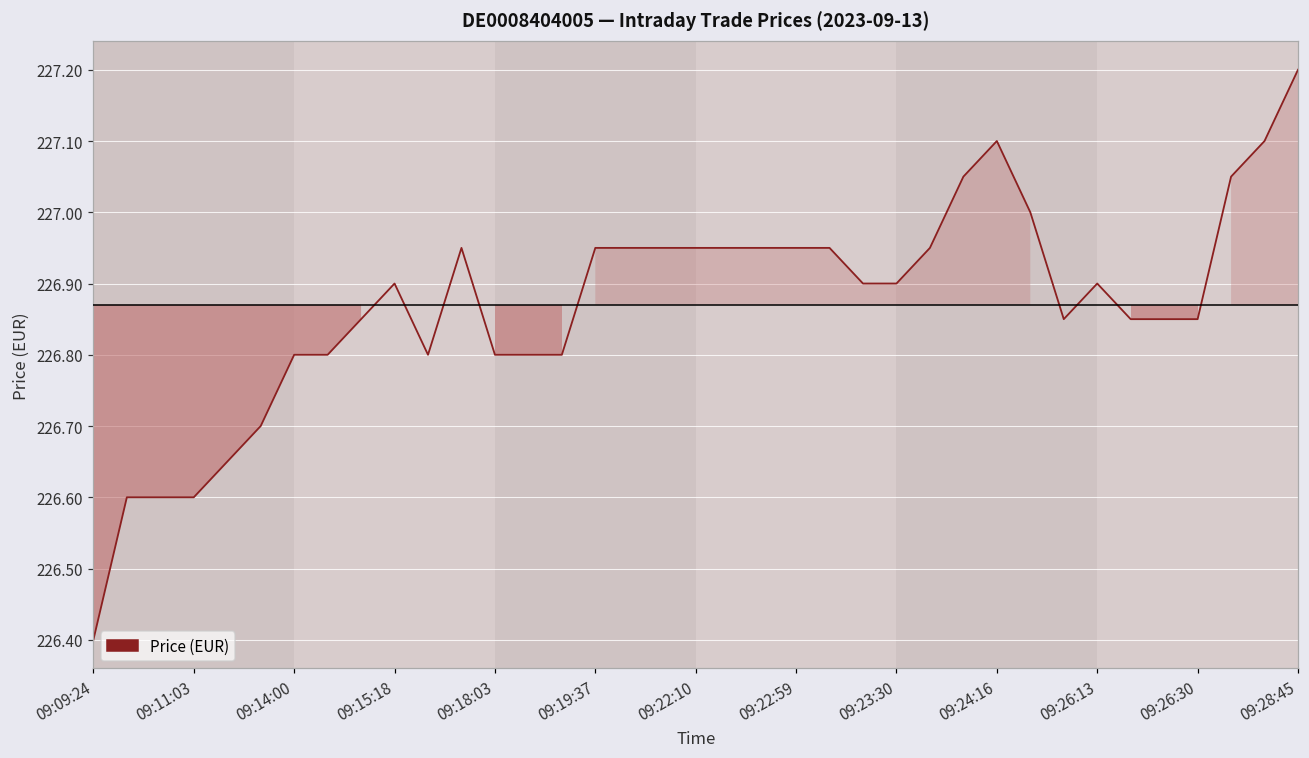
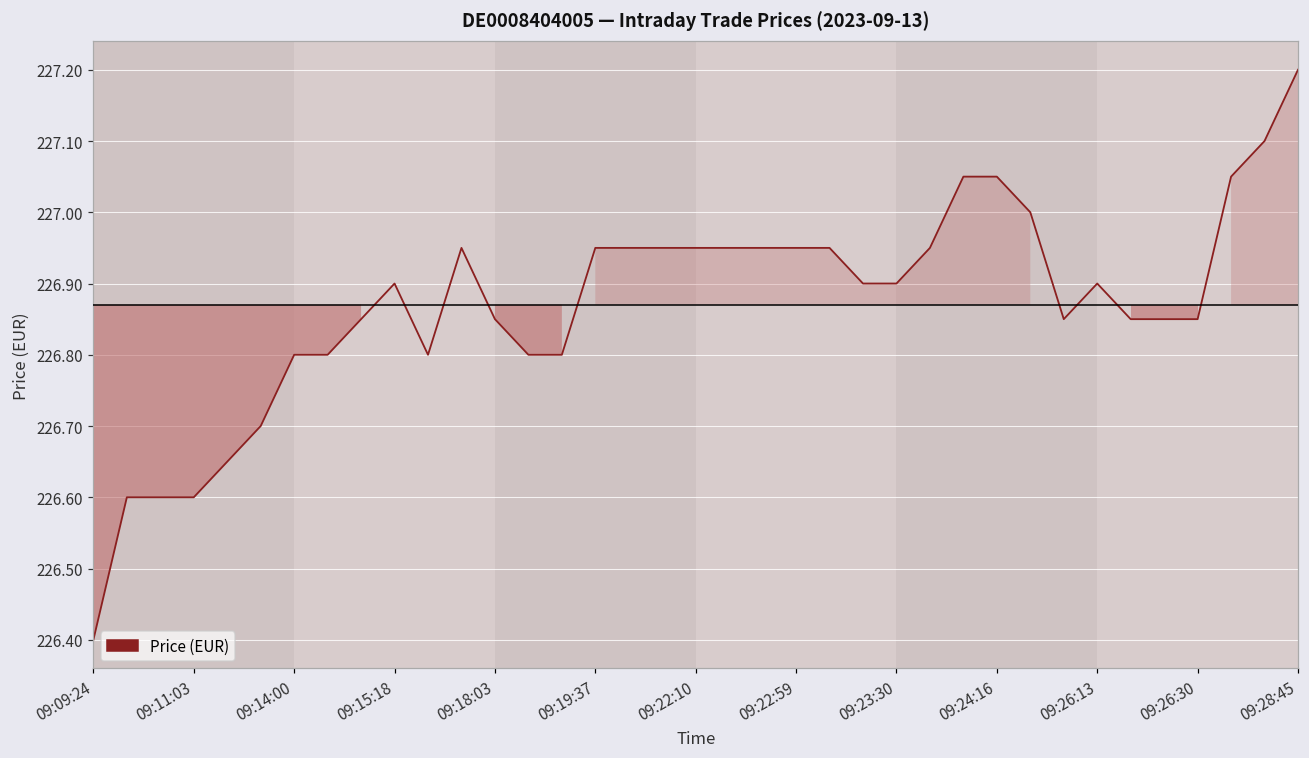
  {
    "09:09:24": 226.40,
    "09:14:00": 226.80,
    "09:15:18": 226.90,
-   "09:18:03": 226.80,
-   "09:24:16": 227.10,
+   "09:18:03": 226.85,
+   "09:24:16": 227.05,
    "09:26:13": 226.90,
    "09:28:45": 227.20
  }
